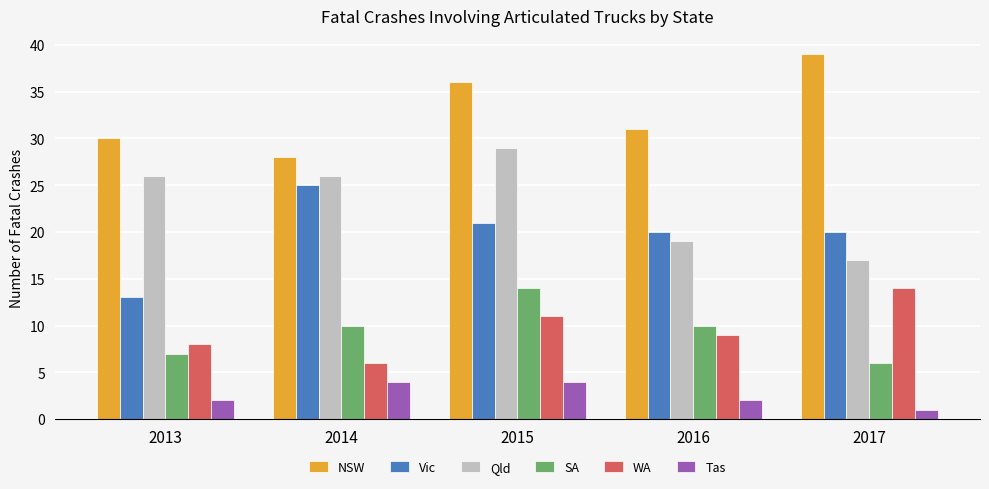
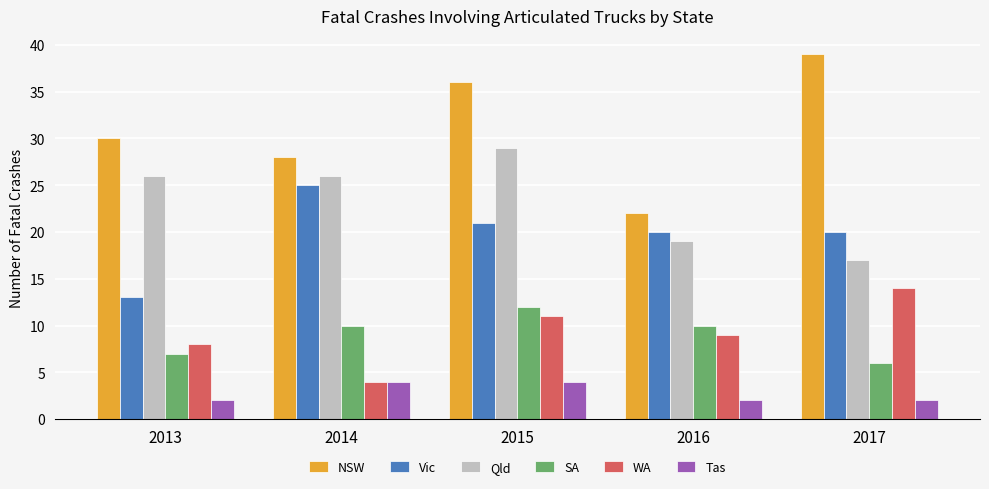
  {
    "NSW": {
      "2013": 30,
      "2014": 28,
      "2015": 36,
-     "2016": 31,
+     "2016": 22,
      "2017": 39
    },
    "Vic": {
      "2013": 13,
      "2014": 25,
      "2015": 21,
      "2016": 20,
      "2017": 20
    },
    "Qld": {
      "2013": 26,
      "2014": 26,
      "2015": 29,
      "2016": 19,
      "2017": 17
    },
    "SA": {
      "2013": 7,
      "2014": 10,
-     "2015": 14,
+     "2015": 12,
      "2016": 10,
      "2017": 6
    },
    "WA": {
      "2013": 8,
-     "2014": 6,
+     "2014": 4,
      "2015": 11,
      "2016": 9,
      "2017": 14
    },
    "Tas": {
      "2013": 2,
      "2014": 4,
      "2015": 4,
      "2016": 2,
-     "2017": 1
+     "2017": 2
    }
  }
